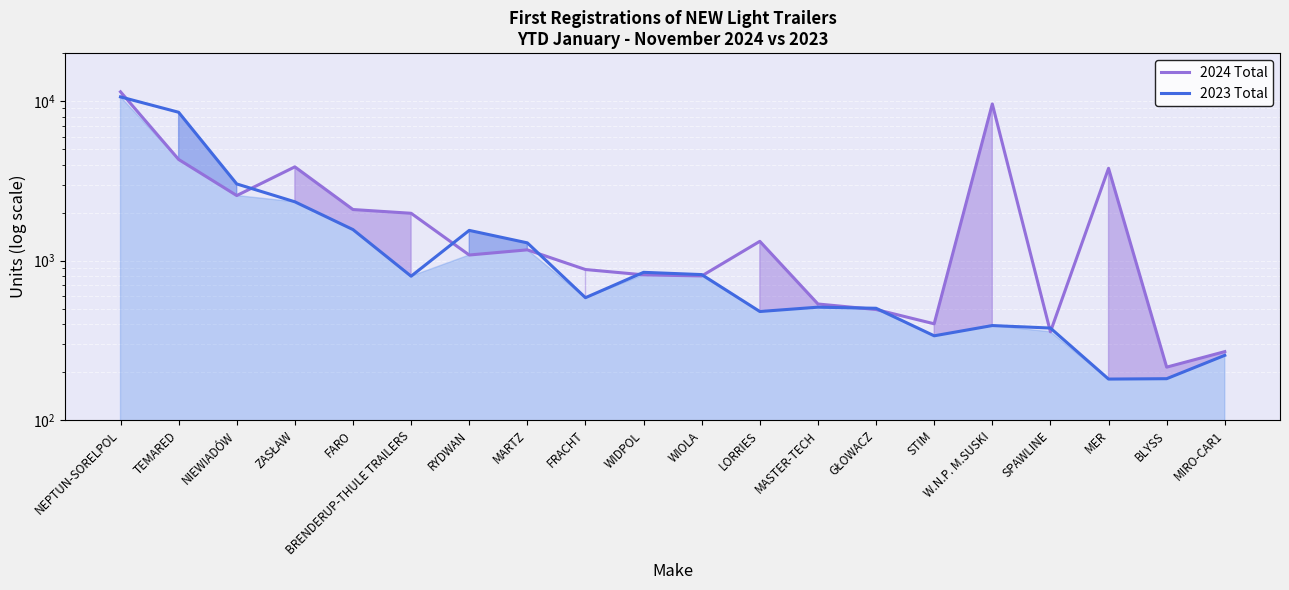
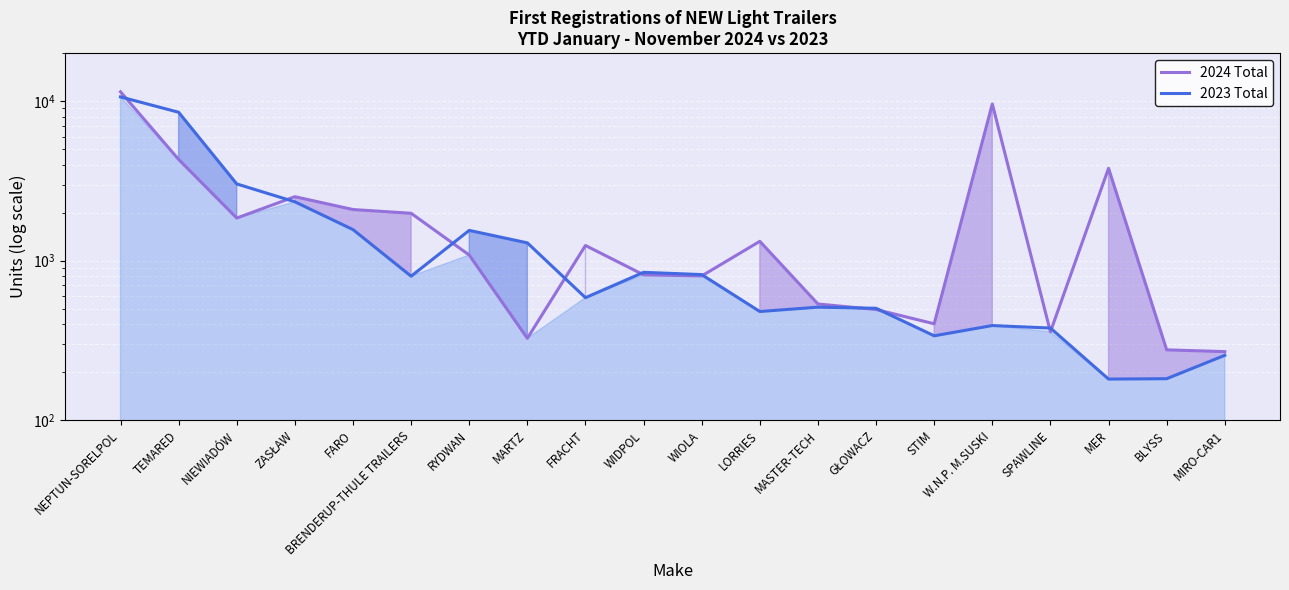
  {
    "2024 Total": {
      "NEPTUN-SORELPOL": 11000,
-     "NIEWIADÓW": 2600,
-     "ZASŁAW": 3900,
+     "NIEWIADÓW": 1900,
+     "ZASŁAW": 2500,
      "FARO": 2100,
      "BRENDERUP-THULE TRAILERS": 2000,
-     "MARTZ": 1200,
-     "FRACHT": 900,
+     "MARTZ": 330,
+     "FRACHT": 1200,
      "LORRIES": 1300,
      "MASTER-TECH": 540,
      "STIM": 400,
      "W.N.P. M.SUSKI": 10000,
      "MER": 3800,
-     "BLYSS": 220,
+     "BLYSS": 280,
      "MIRO-CAR1": 270
    }
  }
